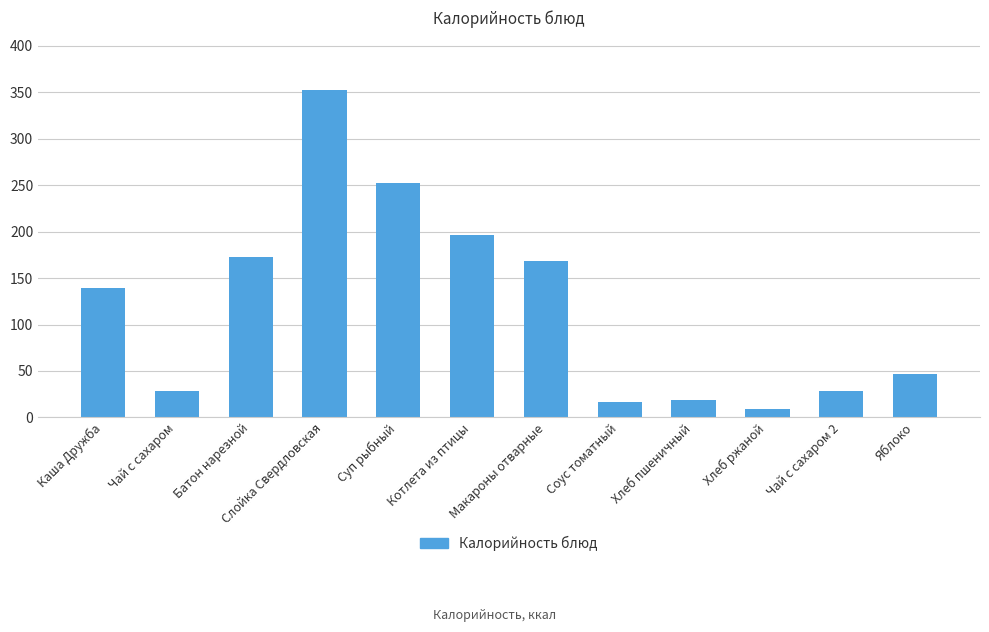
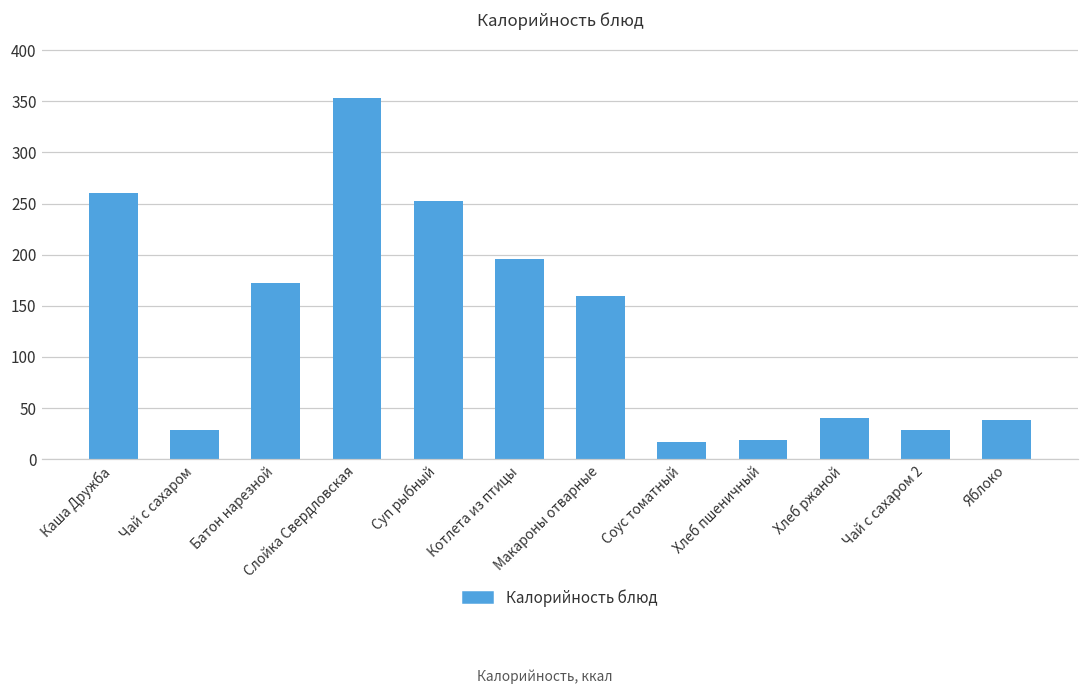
  {
-   "Каша Дружба": 140,
+   "Каша Дружба": 260,
    "Чай с сахаром": 30,
    "Батон нарезной": 170,
    "Слойка Свердловская": 350,
    "Суп рыбный": 250,
    "Котлета из птицы": 200,
-   "Макароны отварные": 170,
+   "Макароны отварные": 160,
    "Соус томатный": 20,
    "Хлеб пшеничный": 20,
-   "Хлеб ржаной": 10,
+   "Хлеб ржаной": 40,
    "Чай с сахаром 2": 30,
-   "Яблоко": 50
+   "Яблоко": 40
  }
